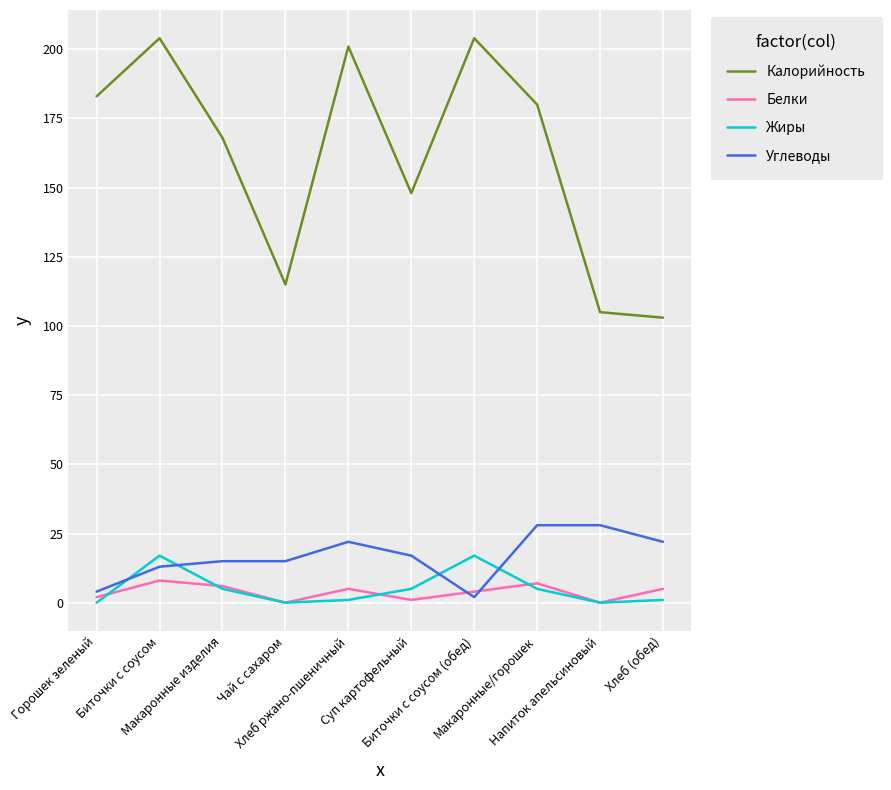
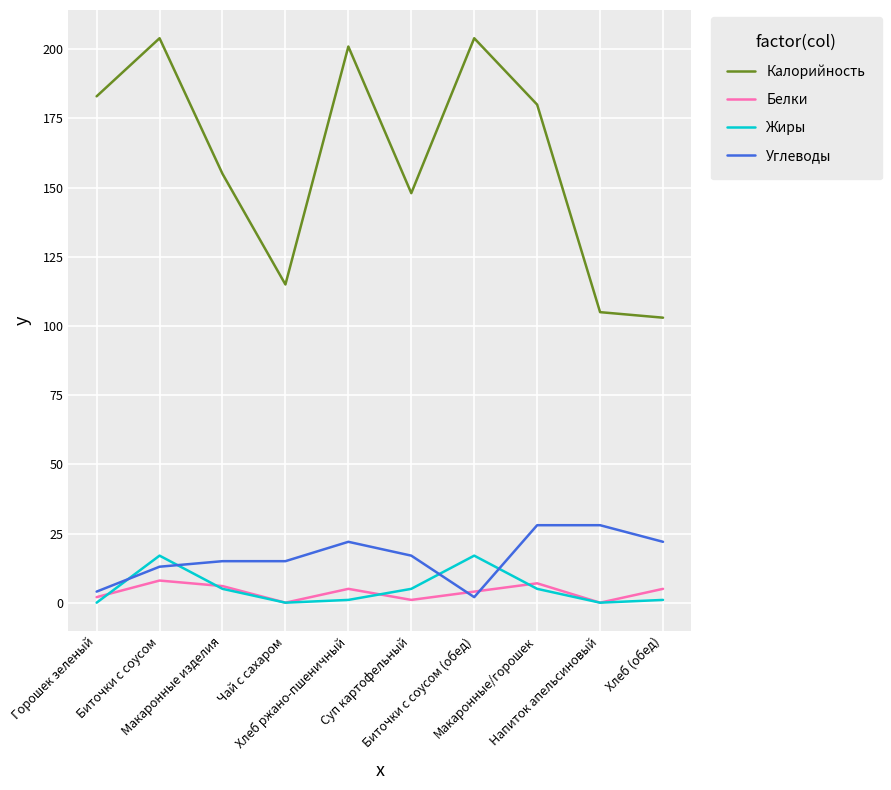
  {
    "Калорийность": {
      "Горошек зеленый": 183,
      "Биточки с соусом": 204,
-     "Макаронные изделия": 168,
+     "Макаронные изделия": 155,
      "Чай с сахаром": 115,
      "Хлеб ржано-пшеничный": 201,
      "Суп картофельный": 148,
      "Биточки с соусом (обед)": 204,
      "Макаронные/горошек": 180,
      "Напиток апельсиновый": 105,
      "Хлеб (обед)": 103
    },
    "Белки": {
      "Горошек зеленый": 2,
      "Биточки с соусом": 8,
      "Макаронные изделия": 6,
      "Хлеб ржано-пшеничный": 5,
      "Суп картофельный": 1,
      "Биточки с соусом (обед)": 4,
      "Макаронные/горошек": 7,
      "Хлеб (обед)": 5
    },
    "Жиры": {
      "Горошек зеленый": 0,
      "Биточки с соусом": 17,
      "Макаронные изделия": 5,
      "Хлеб ржано-пшеничный": 1,
      "Суп картофельный": 5,
      "Биточки с соусом (обед)": 17,
      "Макаронные/горошек": 5,
      "Хлеб (обед)": 1
    },
    "Углеводы": {
      "Горошек зеленый": 4,
      "Биточки с соусом": 13,
      "Макаронные изделия": 15,
      "Чай с сахаром": 15,
      "Хлеб ржано-пшеничный": 22,
      "Суп картофельный": 17,
      "Биточки с соусом (обед)": 2,
      "Макаронные/горошек": 28,
      "Напиток апельсиновый": 28,
      "Хлеб (обед)": 22
    }
  }
